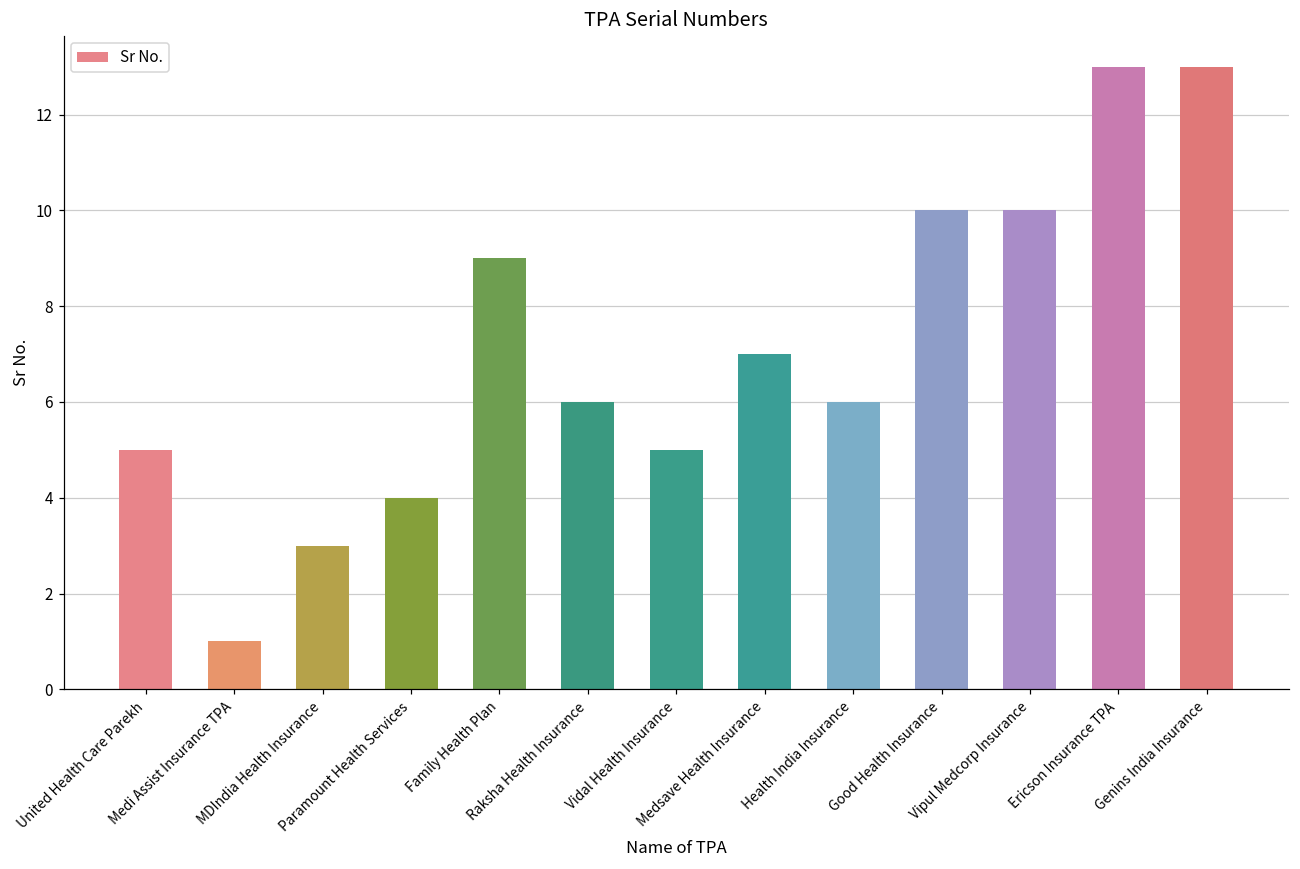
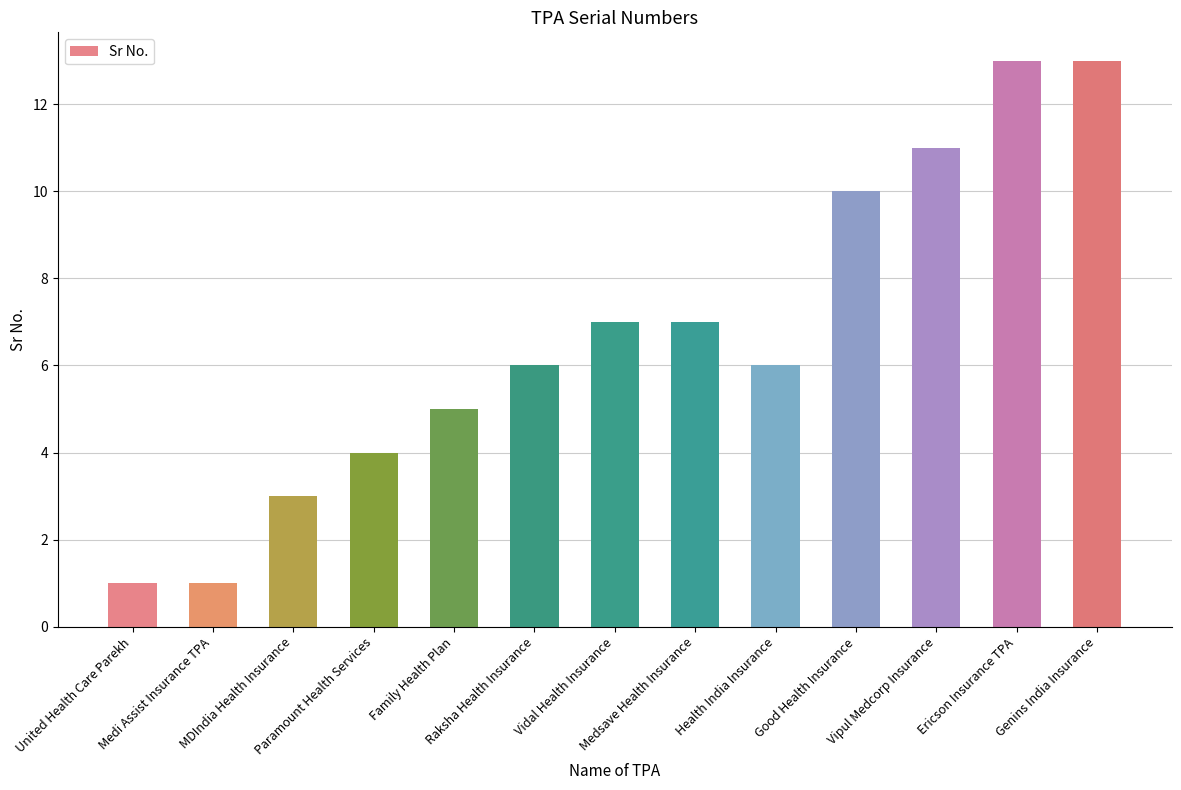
  {
-   "United Health Care Parekh": 5,
+   "United Health Care Parekh": 1,
    "Medi Assist Insurance TPA": 1,
    "MDIndia Health Insurance": 3,
    "Paramount Health Services": 4,
-   "Family Health Plan": 9,
+   "Family Health Plan": 5,
    "Raksha Health Insurance": 6,
-   "Vidal Health Insurance": 5,
+   "Vidal Health Insurance": 7,
    "Medsave Health Insurance": 7,
    "Health India Insurance": 6,
    "Good Health Insurance": 10,
-   "Vipul Medcorp Insurance": 10,
+   "Vipul Medcorp Insurance": 11,
    "Ericson Insurance TPA": 13,
    "Genins India Insurance": 13
  }
